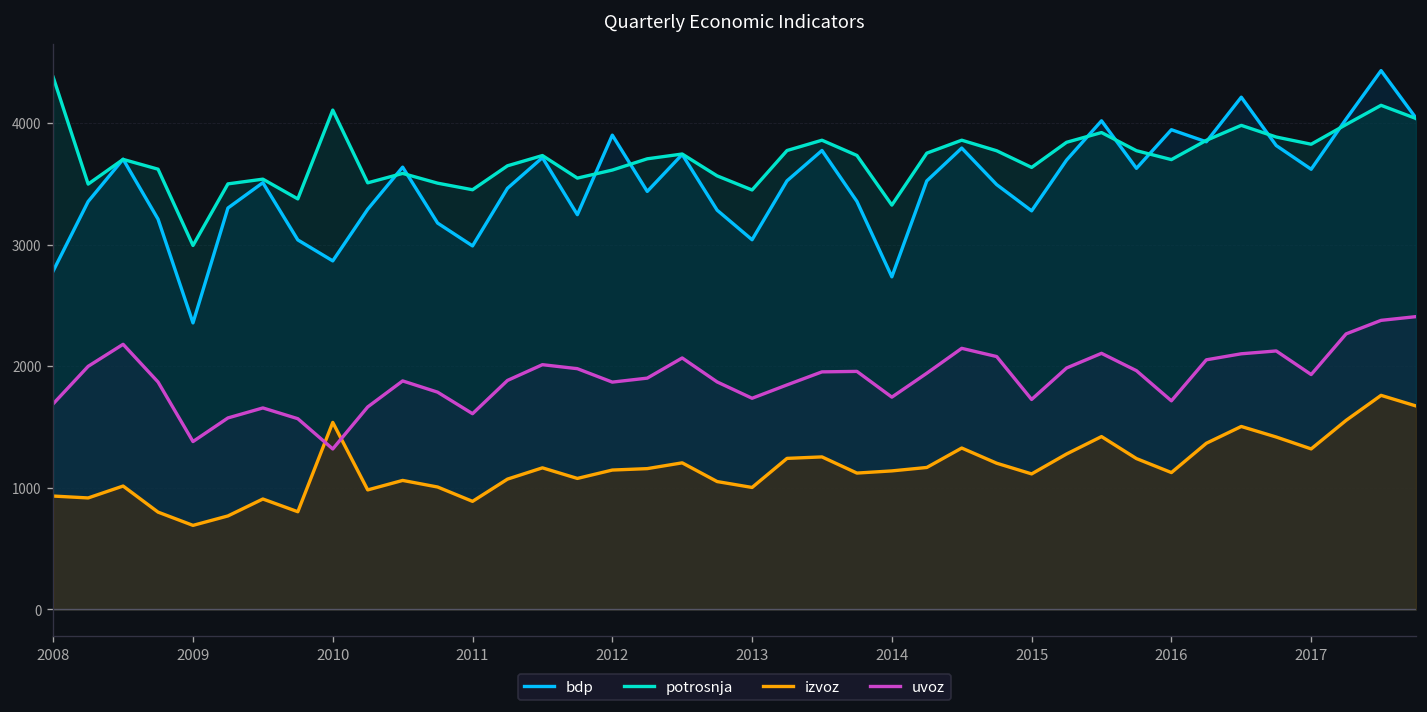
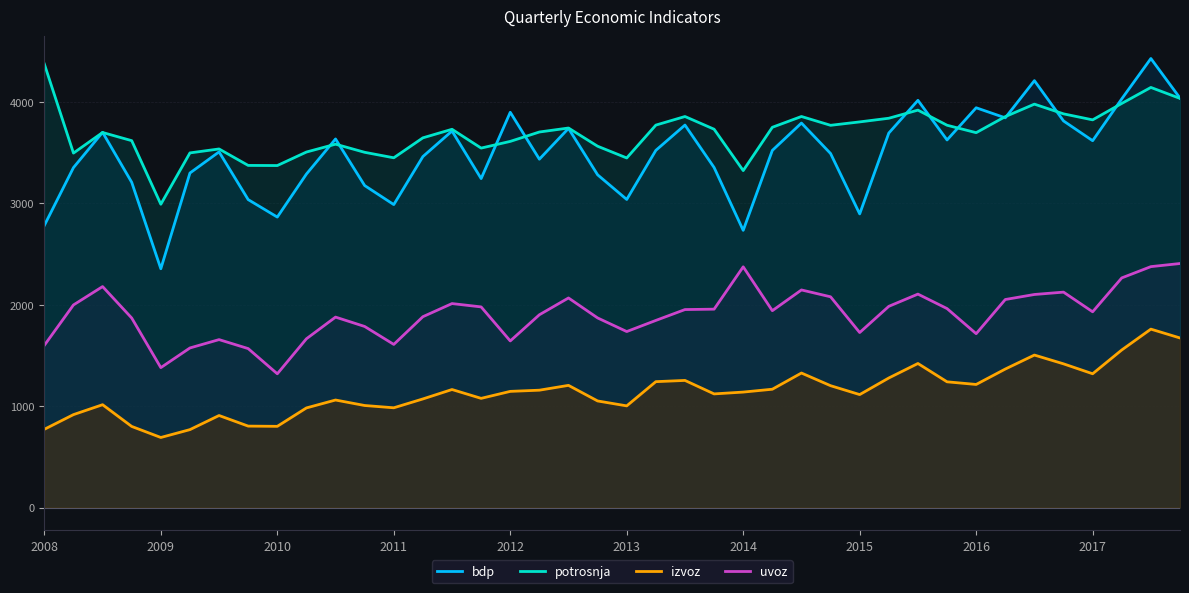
  {
    "bdp": {
      "2008": 2780,
      "2009": 2360,
      "2010": 2870,
      "2011": 2990,
      "2012": 3900,
      "2013": 3040,
      "2014": 2730,
-     "2015": 3280,
+     "2015": 2900,
      "2016": 3940,
      "2017": 3620
    },
    "potrosnja": {
      "2008": 4380,
      "2009": 2990,
-     "2010": 4110,
+     "2010": 3370,
      "2011": 3450,
      "2012": 3610,
      "2013": 3450,
      "2014": 3320,
-     "2015": 3630,
+     "2015": 3800,
      "2016": 3700,
      "2017": 3820
    },
    "izvoz": {
-     "2008": 930,
+     "2008": 770,
      "2009": 690,
-     "2010": 1540,
-     "2011": 890,
+     "2010": 800,
+     "2011": 980,
      "2012": 1150,
      "2013": 1000,
      "2014": 1140,
      "2015": 1110,
-     "2016": 1130,
+     "2016": 1210,
      "2017": 1320
    },
    "uvoz": {
-     "2008": 1690,
+     "2008": 1600,
      "2009": 1380,
      "2010": 1320,
      "2011": 1610,
-     "2012": 1870,
+     "2012": 1640,
      "2013": 1740,
-     "2014": 1750,
+     "2014": 2370,
      "2015": 1730,
      "2016": 1720,
      "2017": 1930
    }
  }
